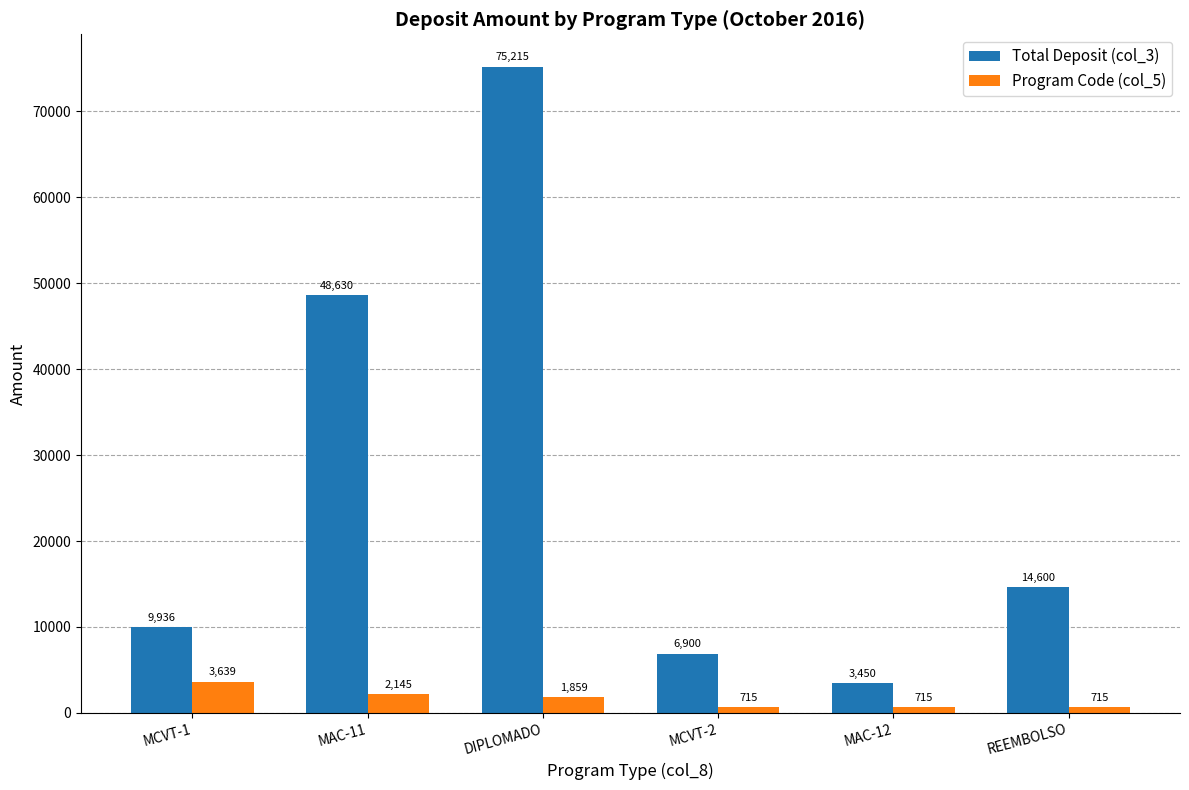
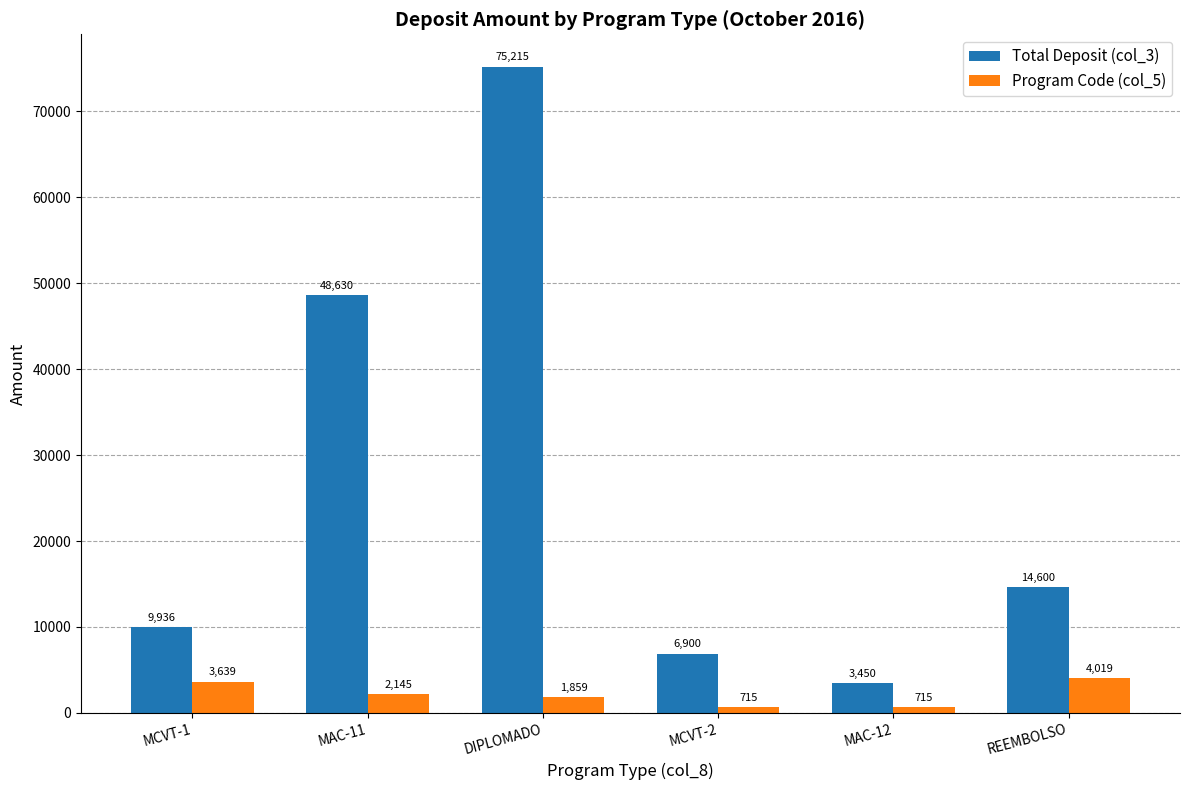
  {
    "Total Deposit (col_3)": {
      "MCVT-1": "9,936",
      "MAC-11": "48,630",
      "DIPLOMADO": "75,215",
      "MCVT-2": "6,900",
      "MAC-12": "3,450",
      "REEMBOLSO": "14,600"
    },
    "Program Code (col_5)": {
      "MCVT-1": "3,639",
      "MAC-11": "2,145",
      "DIPLOMADO": "1,859",
      "MCVT-2": "715",
      "MAC-12": "715",
-     "REEMBOLSO": "715"
+     "REEMBOLSO": "4,019"
    }
  }
